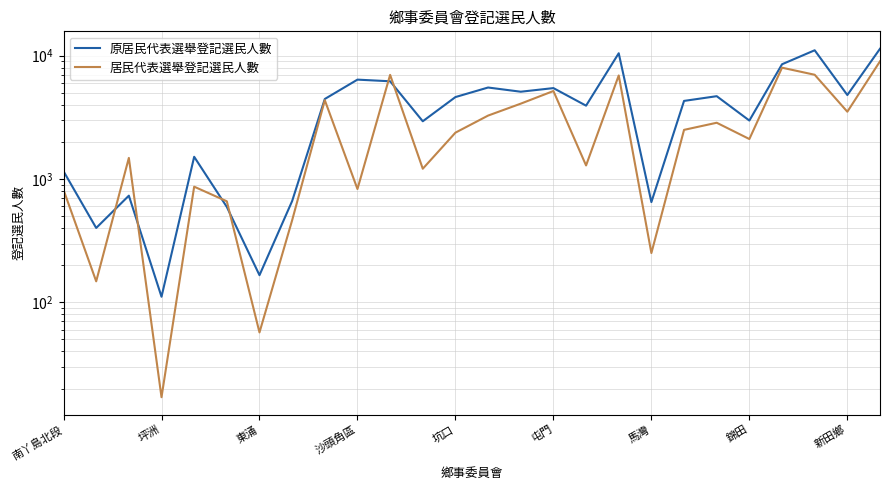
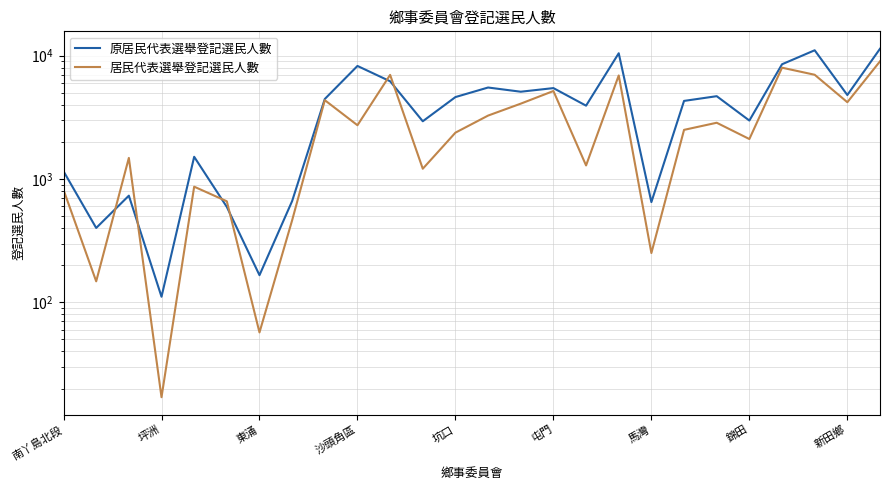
  {
    "原居民代表選舉登記選民人數": {
      "南丫島北段": 1200,
      "坪洲": 110,
      "東涌": 170,
-     "沙頭角區": 6000,
+     "沙頭角區": 8000,
      "坑口": 4600,
      "屯門": 5000,
      "馬灣": 700,
      "錦田": 3000,
      "新田鄉": 4800
    },
    "居民代表選舉登記選民人數": {
      "南丫島北段": 800,
      "坪洲": 17,
      "東涌": 60,
-     "沙頭角區": 800,
+     "沙頭角區": 2700,
      "坑口": 2400,
      "屯門": 5200,
      "馬灣": 250,
      "錦田": 2100,
-     "新田鄉": 3500
+     "新田鄉": 4200
    }
  }
